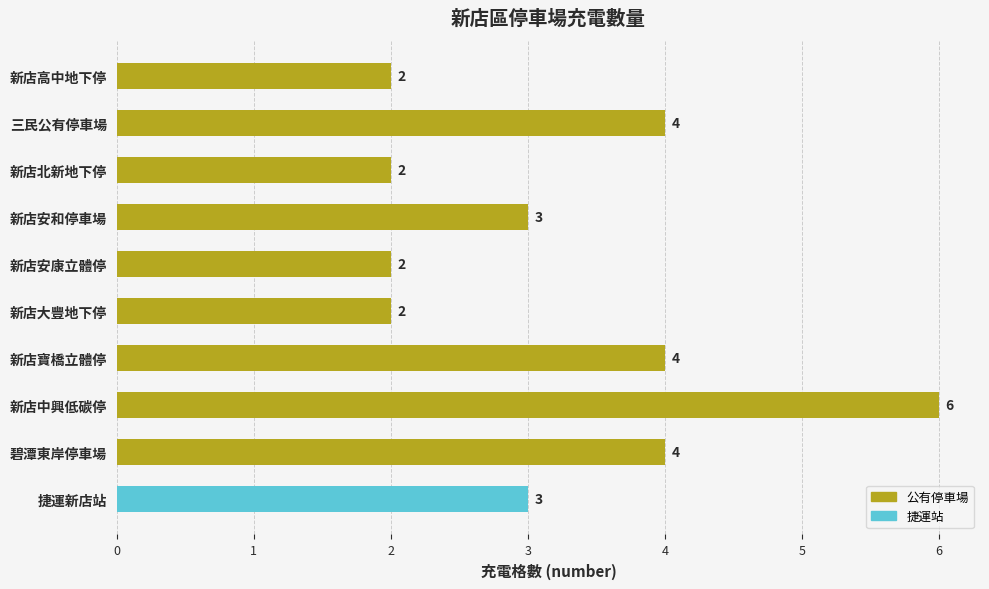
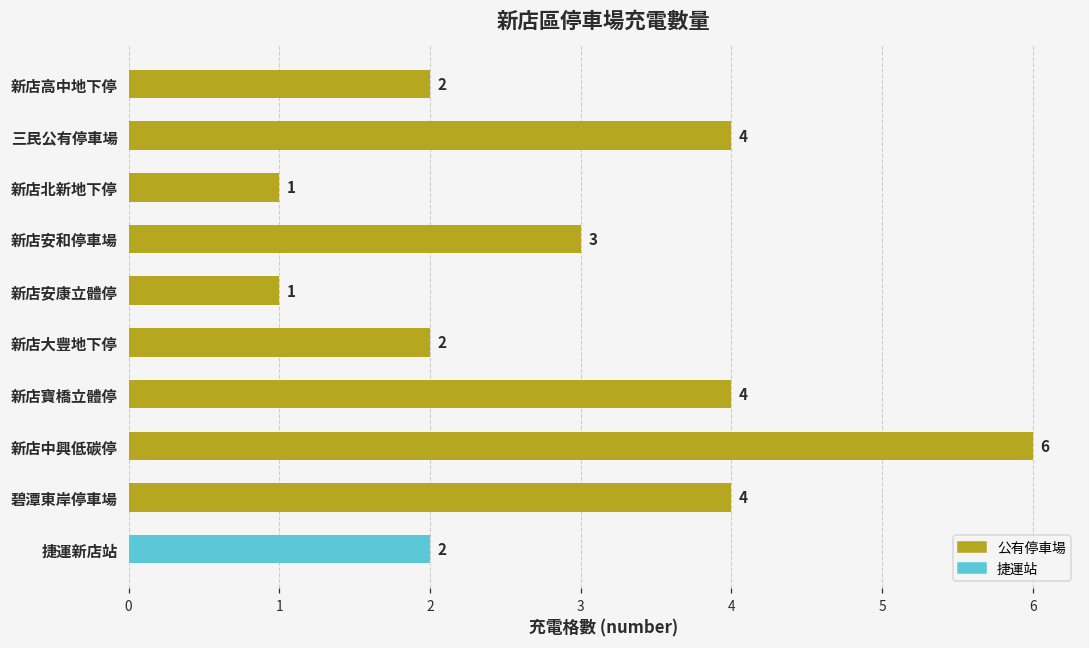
  {
    "新店高中地下停": 2,
    "三民公有停車場": 4,
-   "新店北新地下停": 2,
+   "新店北新地下停": 1,
    "新店安和停車場": 3,
-   "新店安康立體停": 2,
+   "新店安康立體停": 1,
    "新店大豐地下停": 2,
    "新店寶橋立體停": 4,
    "新店中興低碳停": 6,
    "碧潭東岸停車場": 4,
-   "捷運新店站": 3
+   "捷運新店站": 2
  }
